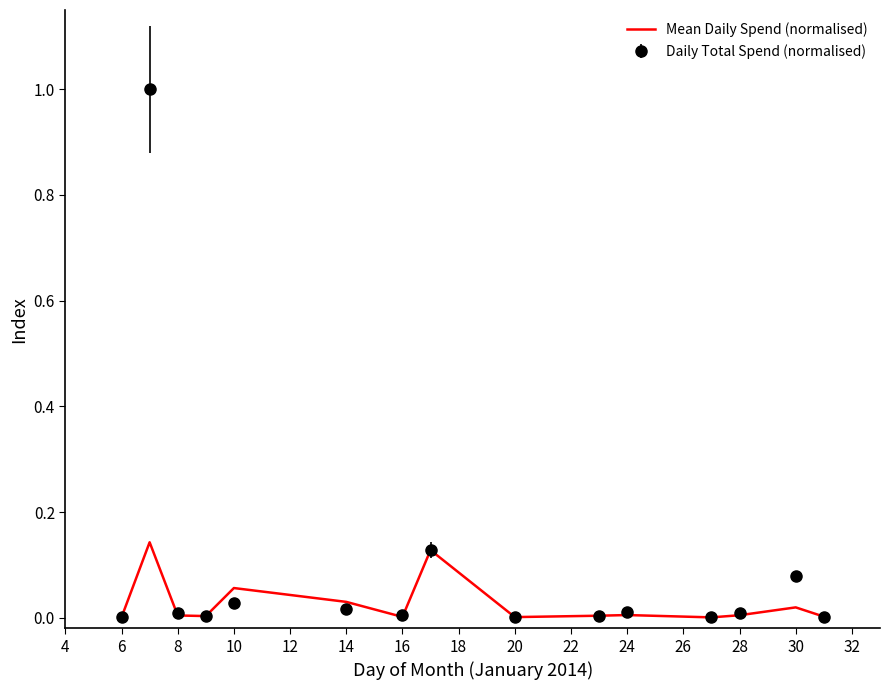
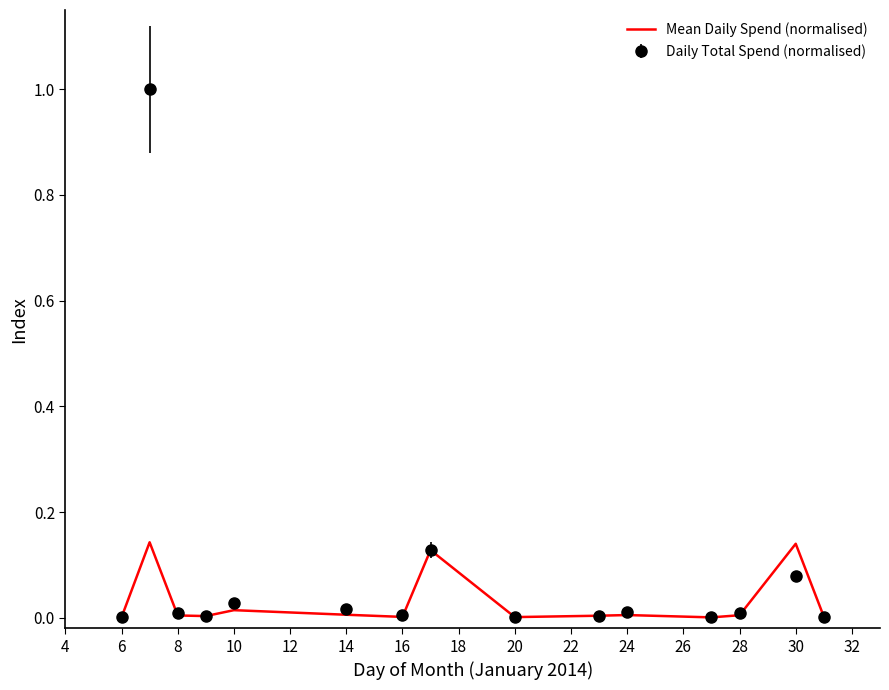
  {
    "Mean Daily Spend (normalised)": {
-     "10": 0.06,
-     "14": 0.03,
+     "10": 0.01,
+     "14": 0.01,
      "24": 0.01,
-     "30": 0.02
+     "30": 0.14
    }
  }
